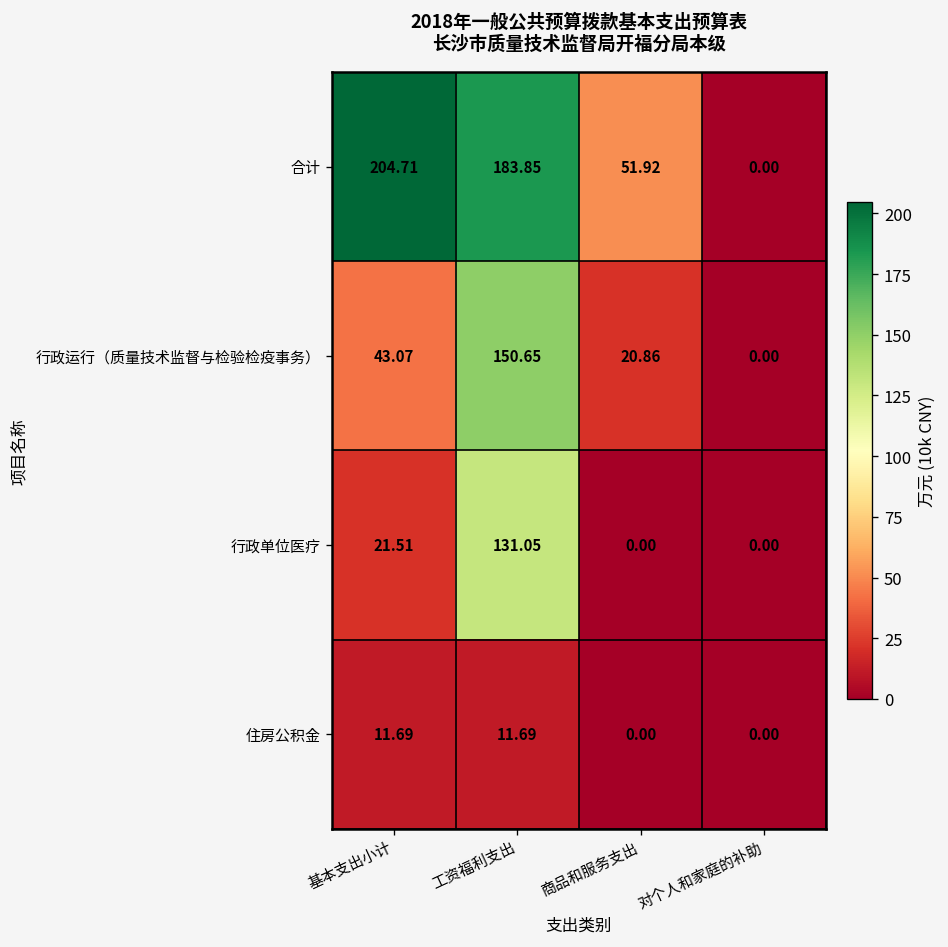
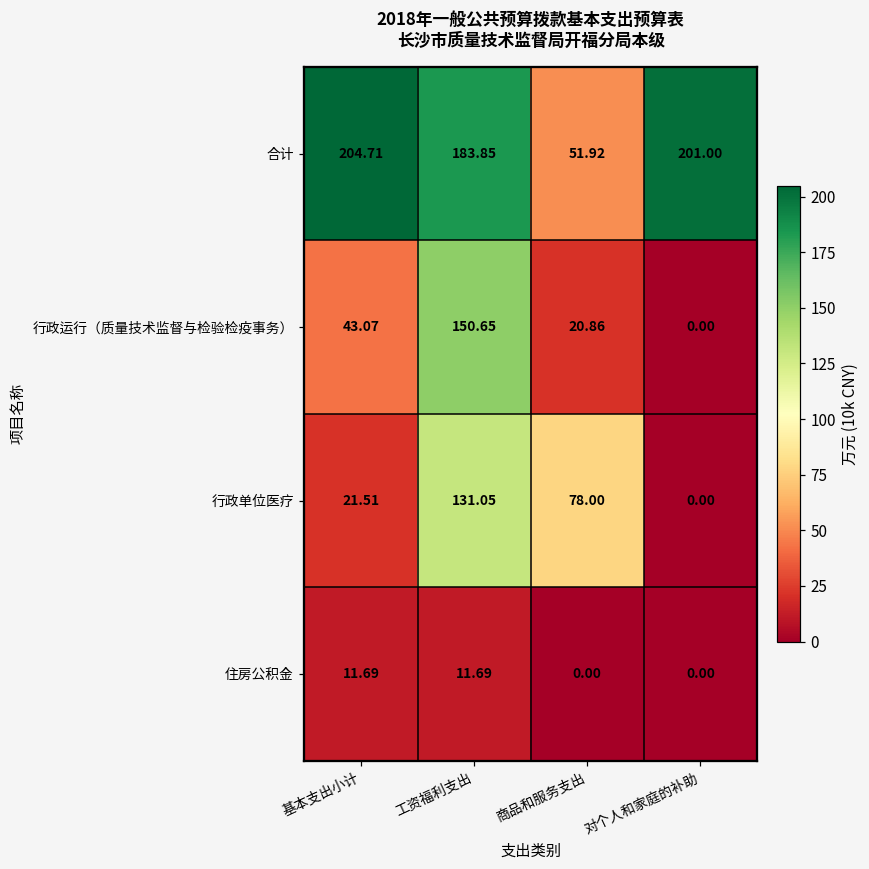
  {
    "合计": {
      "基本支出小计": 204.71,
      "工资福利支出": 183.85,
      "商品和服务支出": 51.92,
-     "对个人和家庭的补助": 0.00
+     "对个人和家庭的补助": 201.00
    },
    "行政运行（质量技术监督与检验检疫事务）": {
      "基本支出小计": 43.07,
      "工资福利支出": 150.65,
      "商品和服务支出": 20.86,
      "对个人和家庭的补助": 0.00
    },
    "行政单位医疗": {
      "基本支出小计": 21.51,
      "工资福利支出": 131.05,
-     "商品和服务支出": 0.00,
+     "商品和服务支出": 78.00,
      "对个人和家庭的补助": 0.00
    },
    "住房公积金": {
      "基本支出小计": 11.69,
      "工资福利支出": 11.69,
      "商品和服务支出": 0.00,
      "对个人和家庭的补助": 0.00
    }
  }
